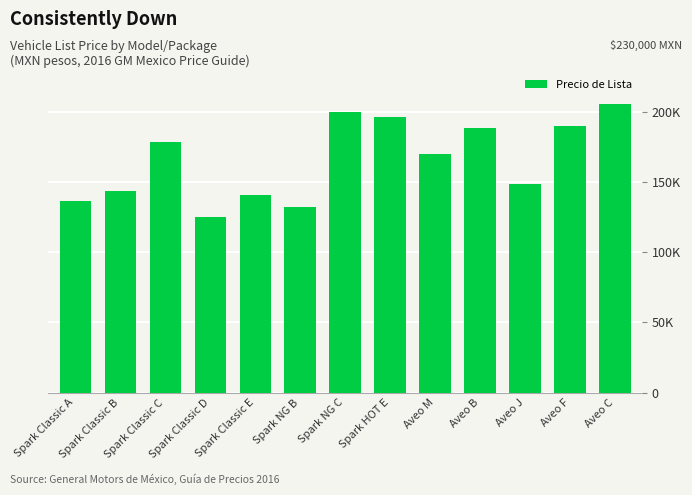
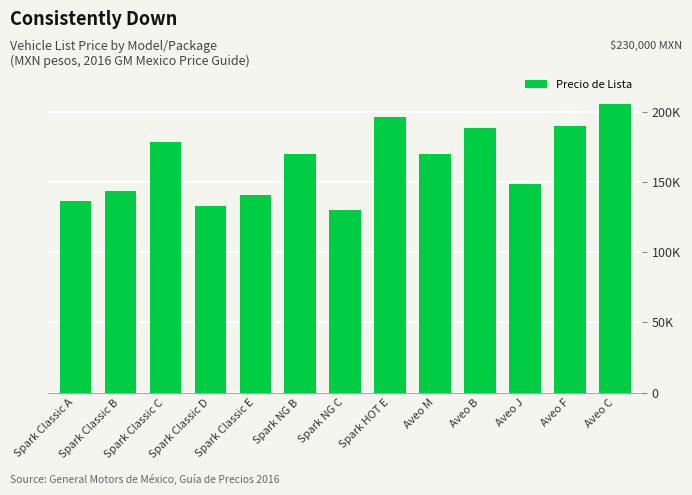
  {
    "Spark Classic A": 137000,
    "Spark Classic B": 144000,
    "Spark Classic C": 179000,
-   "Spark Classic D": 125000,
+   "Spark Classic D": 133000,
    "Spark Classic E": 141000,
-   "Spark NG B": 132000,
-   "Spark NG C": 200000,
+   "Spark NG B": 170000,
+   "Spark NG C": 130000,
    "Spark HOT E": 196000,
    "Aveo M": 170000,
    "Aveo B": 189000,
    "Aveo J": 149000,
    "Aveo F": 190000,
    "Aveo C": 206000
  }
